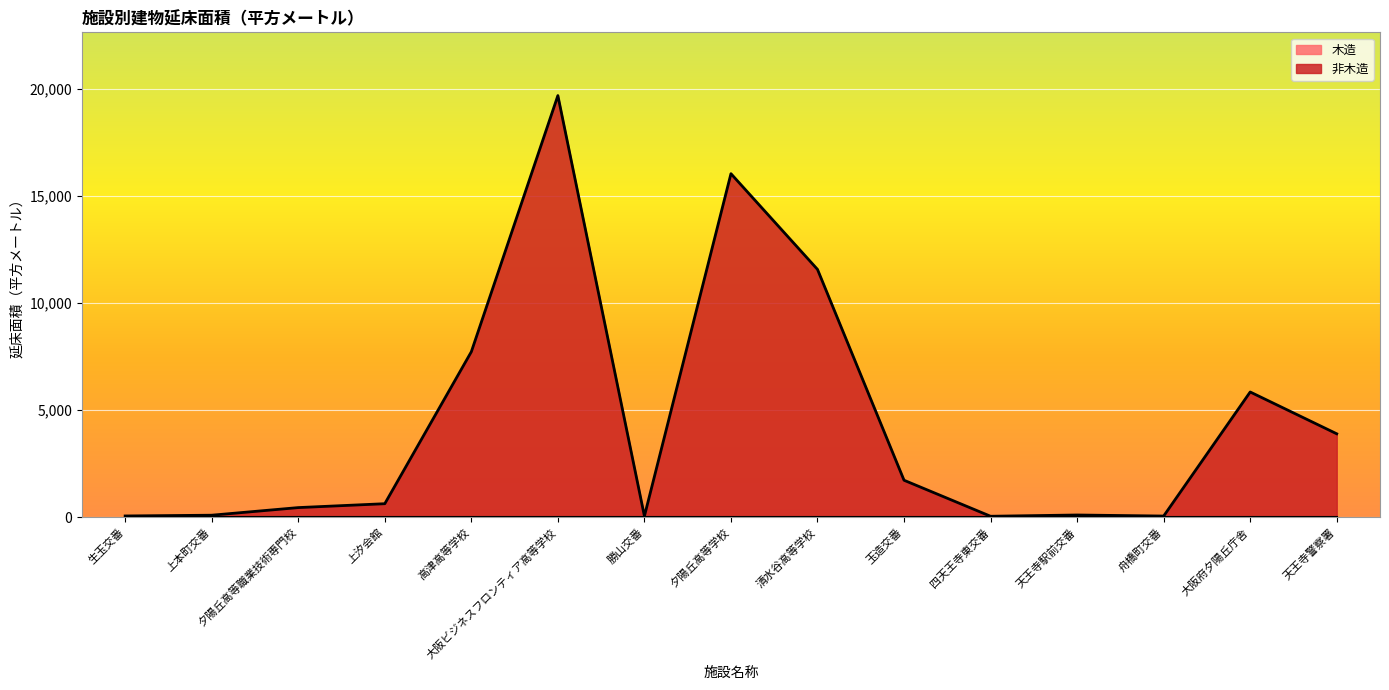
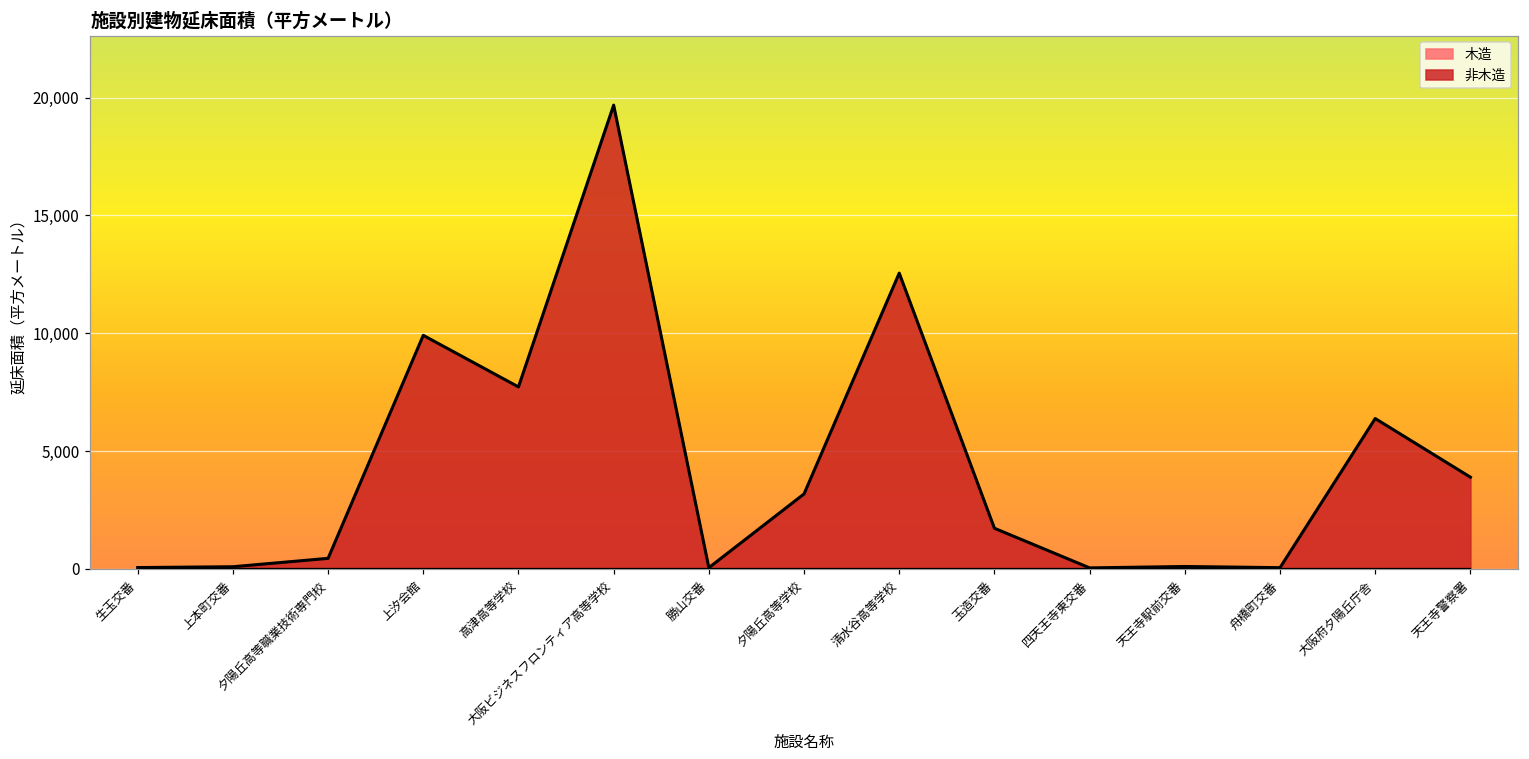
  {
    "木造": {
      "夕陽丘高等職業技術専門校": "0",
      "上汐会館": "0",
      "高津高等学校": "0",
      "大阪ビジネスフロンティア高等学校": "0",
      "夕陽丘高等学校": "0",
      "清水谷高等学校": "0",
      "玉造交番": "0",
      "大阪府夕陽丘庁舎": "0",
      "天王寺警察署": "0"
    },
    "非木造": {
      "夕陽丘高等職業技術専門校": "400",
-     "上汐会館": "600",
+     "上汐会館": "9,900",
      "高津高等学校": "7,700",
      "大阪ビジネスフロンティア高等学校": "19,700",
-     "夕陽丘高等学校": "16,000",
-     "清水谷高等学校": "11,600",
+     "夕陽丘高等学校": "3,200",
+     "清水谷高等学校": "12,600",
      "玉造交番": "1,700",
-     "大阪府夕陽丘庁舎": "5,800",
+     "大阪府夕陽丘庁舎": "6,400",
      "天王寺警察署": "3,900"
    }
  }
